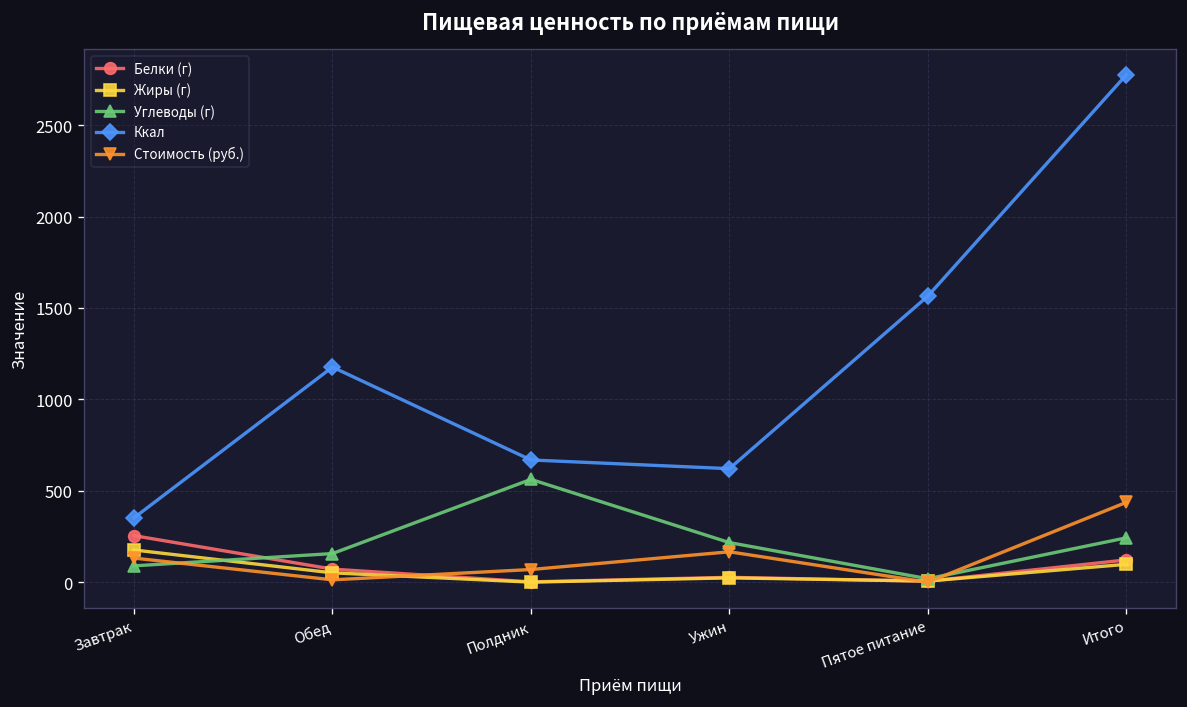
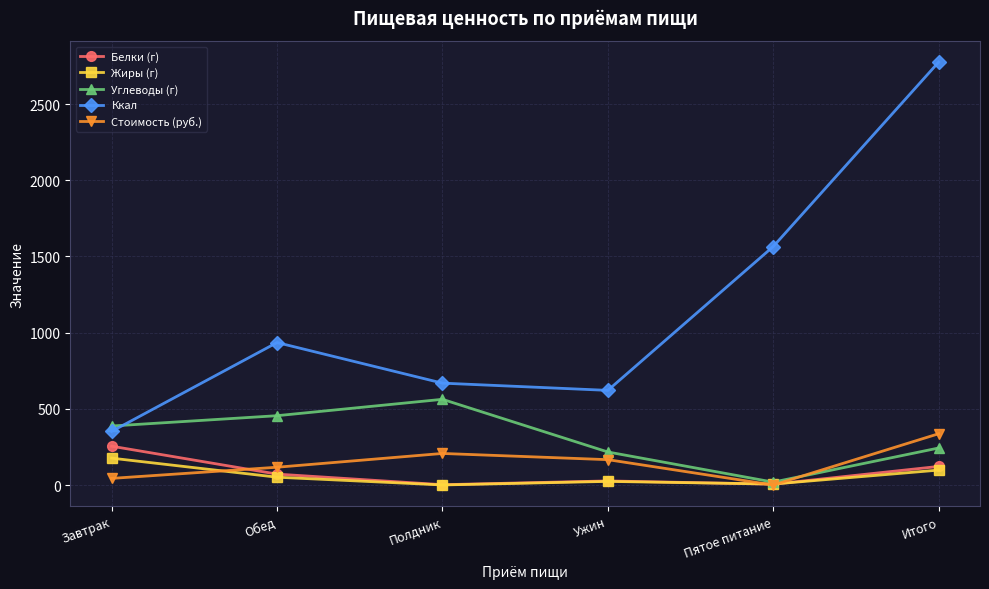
  {
    "Белки (г)": {
      "Завтрак": 250,
      "Обед": 70,
      "Итого": 120
    },
    "Жиры (г)": {
      "Завтрак": 180,
      "Обед": 50,
      "Итого": 100
    },
    "Углеводы (г)": {
-     "Завтрак": 90,
-     "Обед": 160,
+     "Завтрак": 390,
+     "Обед": 460,
      "Полдник": 560,
      "Ужин": 220,
      "Итого": 240
    },
    "Ккал": {
      "Завтрак": 350,
-     "Обед": 1180,
+     "Обед": 940,
      "Полдник": 670,
      "Ужин": 620,
      "Пятое питание": 1570,
      "Итого": 2780
    },
    "Стоимость (руб.)": {
-     "Завтрак": 130,
-     "Обед": 10,
-     "Полдник": 70,
+     "Завтрак": 40,
+     "Обед": 120,
+     "Полдник": 210,
      "Ужин": 170,
-     "Итого": 440
+     "Итого": 340
    }
  }
